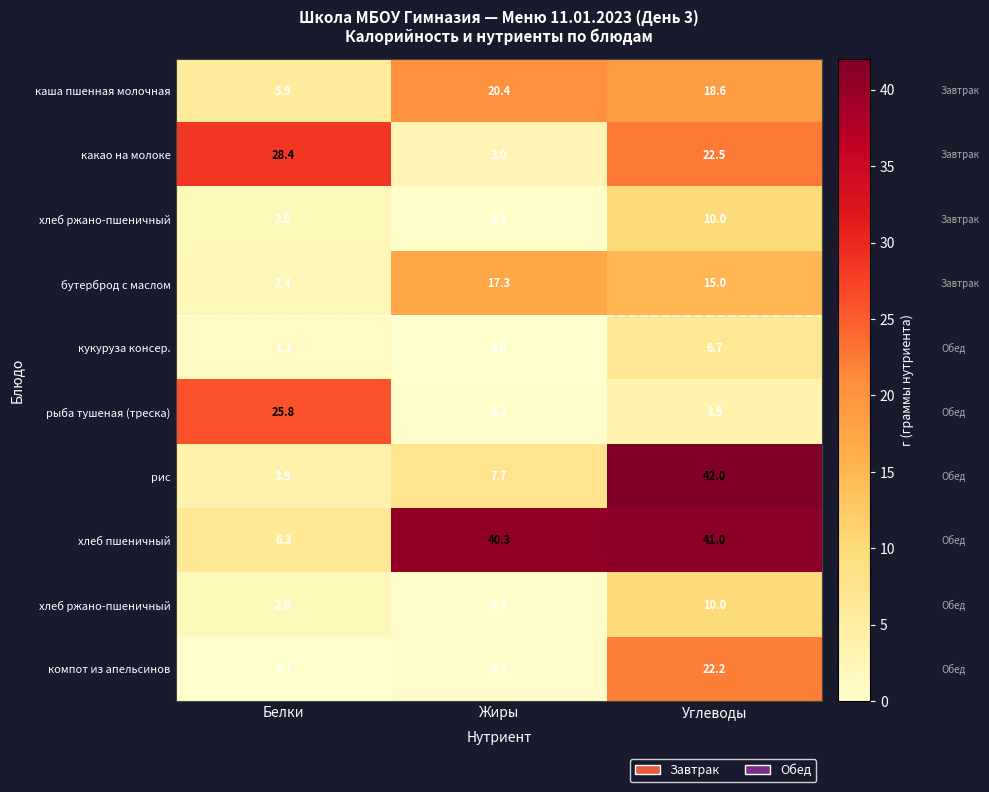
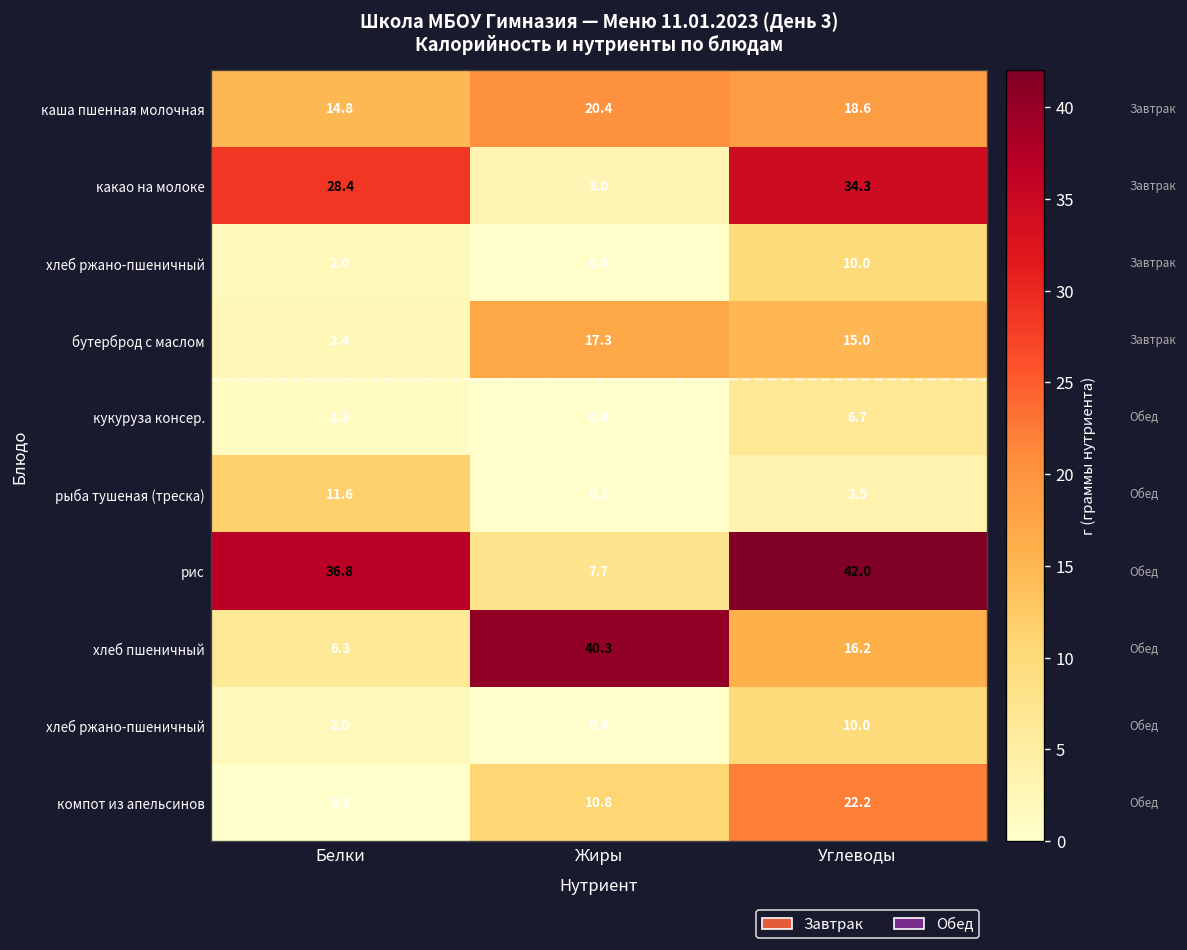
  {
    "каша пшенная молочная": {
-     "Белки": 5.9,
+     "Белки": 14.8,
      "Жиры": 20.4,
      "Углеводы": 18.6
    },
    "какао на молоке": {
      "Белки": 28.4,
      "Жиры": 3.0,
-     "Углеводы": 22.5
+     "Углеводы": 34.3
    },
    "бутерброд с маслом": {
      "Белки": 2.4,
      "Жиры": 17.3,
      "Углеводы": 15.0
    },
    "кукуруза консер.": {
      "Белки": 1.3,
      "Жиры": 0.0,
      "Углеводы": 6.7
    },
    "рыба тушеная (треска)": {
-     "Белки": 25.8,
+     "Белки": 11.6,
      "Жиры": 0.2,
      "Углеводы": 3.5
    },
    "рис": {
-     "Белки": 3.9,
+     "Белки": 36.8,
      "Жиры": 7.7,
      "Углеводы": 42.0
    },
    "хлеб пшеничный": {
      "Белки": 6.3,
      "Жиры": 40.3,
-     "Углеводы": 41.0
+     "Углеводы": 16.2
    },
    "компот из апельсинов": {
      "Белки": 0.1,
-     "Жиры": 0.2,
+     "Жиры": 10.8,
      "Углеводы": 22.2
    }
  }
